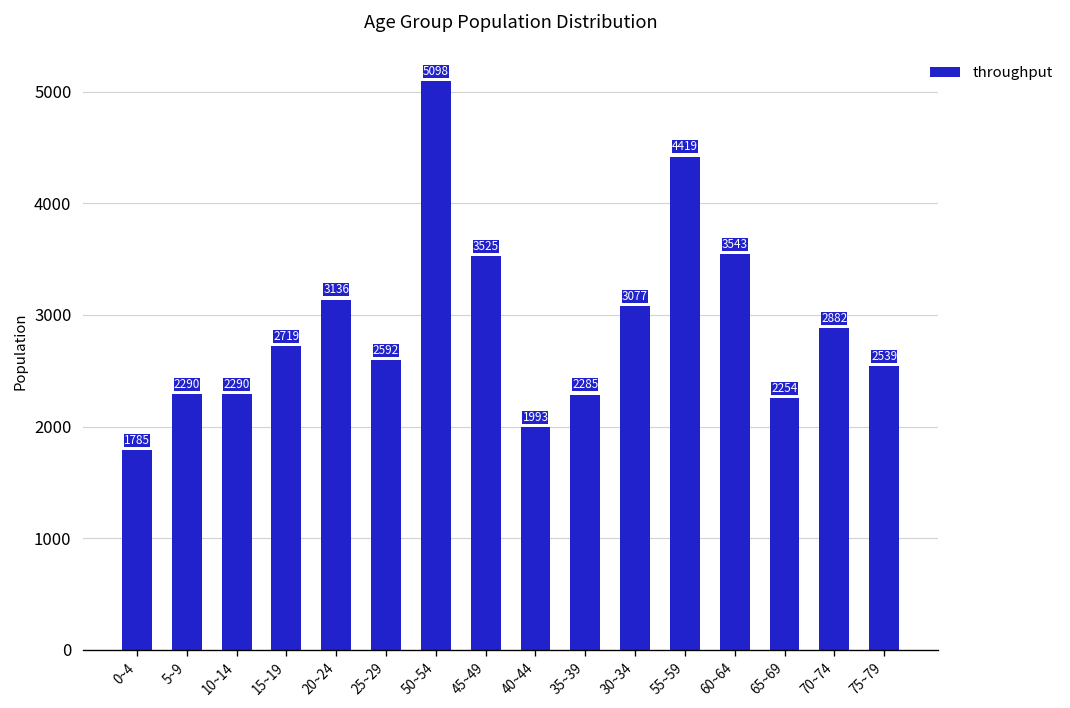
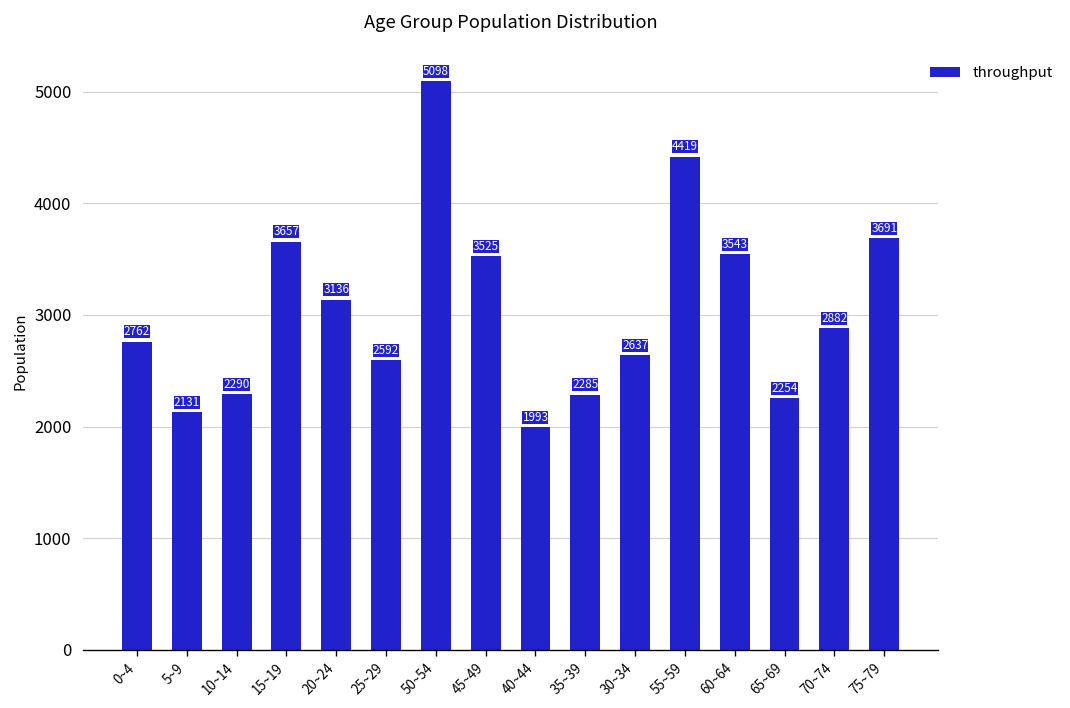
  {
-   "0~4": 1785,
-   "5~9": 2290,
-   "15~19": 2719,
-   "30~34": 3077,
-   "75~79": 2539
+   "0~4": 2762,
+   "5~9": 2131,
+   "15~19": 3657,
+   "30~34": 2637,
+   "75~79": 3691
  }
